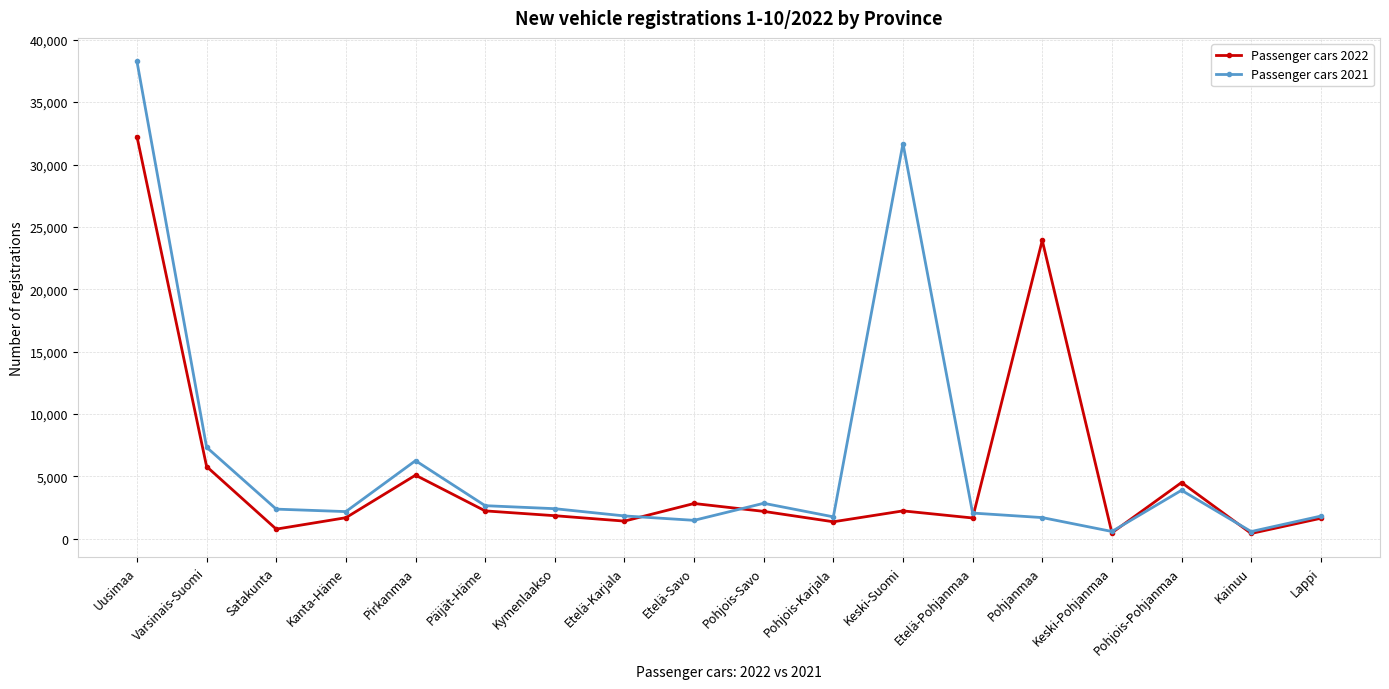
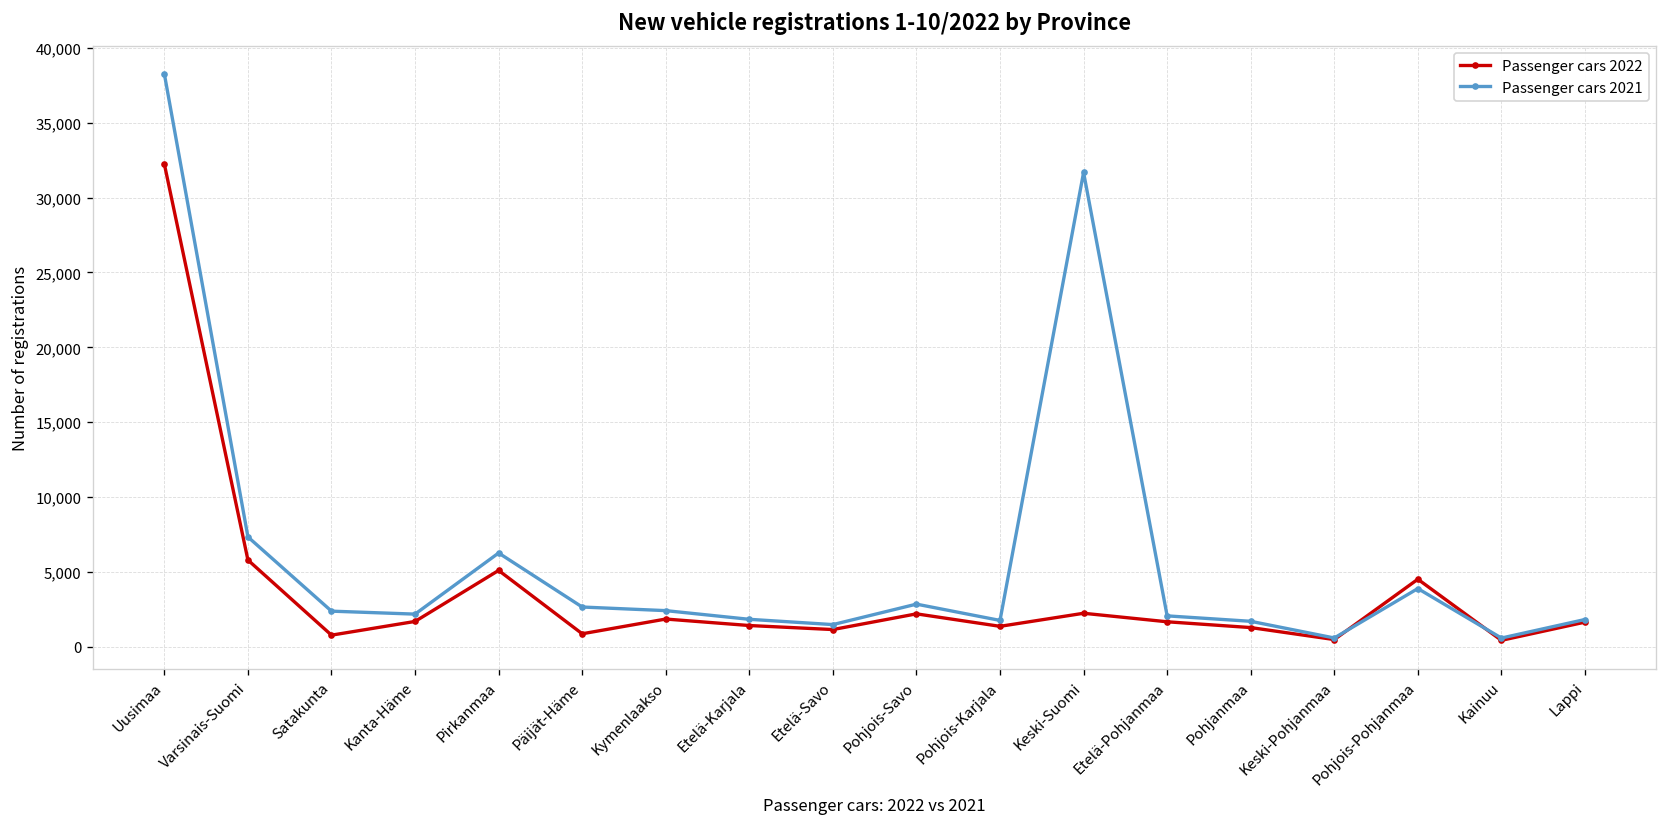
  {
    "Passenger cars 2022": {
      "Uusimaa": "32,200",
      "Varsinais-Suomi": "5,800",
      "Satakunta": "800",
      "Kanta-Häme": "1,700",
      "Pirkanmaa": "5,100",
-     "Päijät-Häme": "2,200",
+     "Päijät-Häme": "900",
      "Kymenlaakso": "1,800",
      "Etelä-Karjala": "1,400",
-     "Etelä-Savo": "2,800",
+     "Etelä-Savo": "1,100",
      "Pohjois-Savo": "2,200",
      "Pohjois-Karjala": "1,400",
      "Keski-Suomi": "2,200",
      "Etelä-Pohjanmaa": "1,700",
-     "Pohjanmaa": "23,900",
+     "Pohjanmaa": "1,300",
      "Pohjois-Pohjanmaa": "4,500"
    },
    "Passenger cars 2021": {
      "Uusimaa": "38,300",
      "Varsinais-Suomi": "7,300",
      "Satakunta": "2,400",
      "Kanta-Häme": "2,200",
      "Pirkanmaa": "6,300",
      "Päijät-Häme": "2,700",
      "Kymenlaakso": "2,400",
      "Etelä-Karjala": "1,800",
      "Etelä-Savo": "1,500",
      "Pohjois-Savo": "2,800",
      "Pohjois-Karjala": "1,800",
      "Keski-Suomi": "31,700",
      "Etelä-Pohjanmaa": "2,100",
      "Pohjanmaa": "1,700",
      "Pohjois-Pohjanmaa": "3,900"
    }
  }
